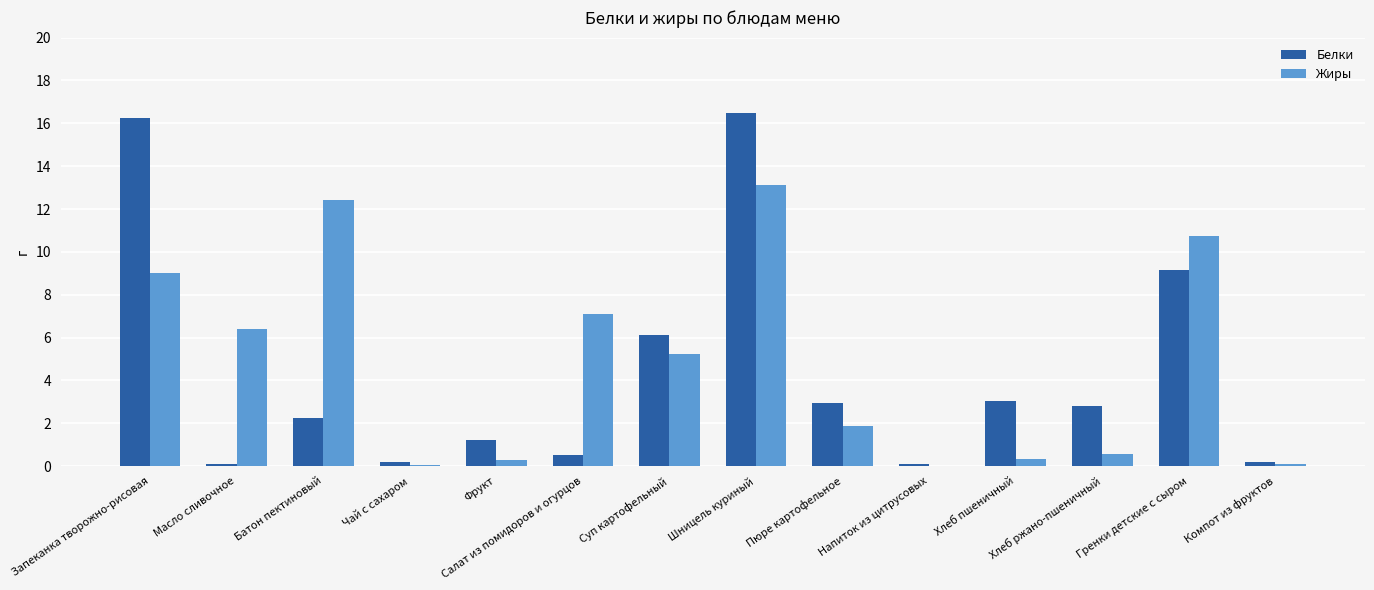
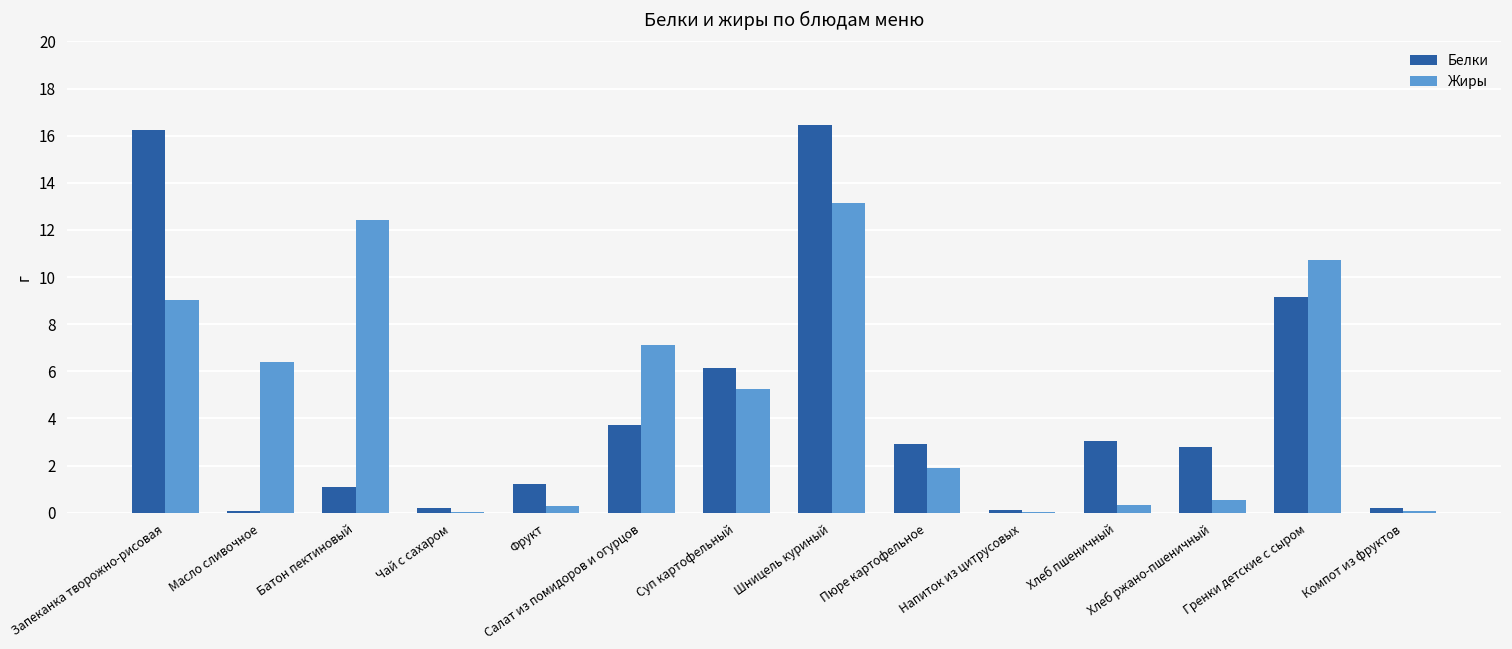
  {
    "Белки": {
      "Запеканка творожно-рисовая": 16.3,
-     "Батон пектиновый": 2.3,
+     "Батон пектиновый": 1.1,
      "Чай с сахаром": 0.2,
      "Фрукт": 1.2,
-     "Салат из помидоров и огурцов": 0.5,
+     "Салат из помидоров и огурцов": 3.7,
      "Суп картофельный": 6.1,
      "Шницель куриный": 16.5,
      "Пюре картофельное": 2.9,
      "Напиток из цитрусовых": 0.1,
      "Хлеб пшеничный": 3.0,
      "Хлеб ржано-пшеничный": 2.8,
      "Гренки детские с сыром": 9.1,
      "Компот из фруктов": 0.2
    },
    "Жиры": {
      "Запеканка творожно-рисовая": 9.0,
      "Масло сливочное": 6.4,
      "Батон пектиновый": 12.4,
      "Фрукт": 0.3,
      "Салат из помидоров и огурцов": 7.1,
      "Суп картофельный": 5.2,
      "Шницель куриный": 13.1,
      "Пюре картофельное": 1.9,
      "Хлеб пшеничный": 0.3,
      "Хлеб ржано-пшеничный": 0.6,
      "Гренки детские с сыром": 10.7
    }
  }
